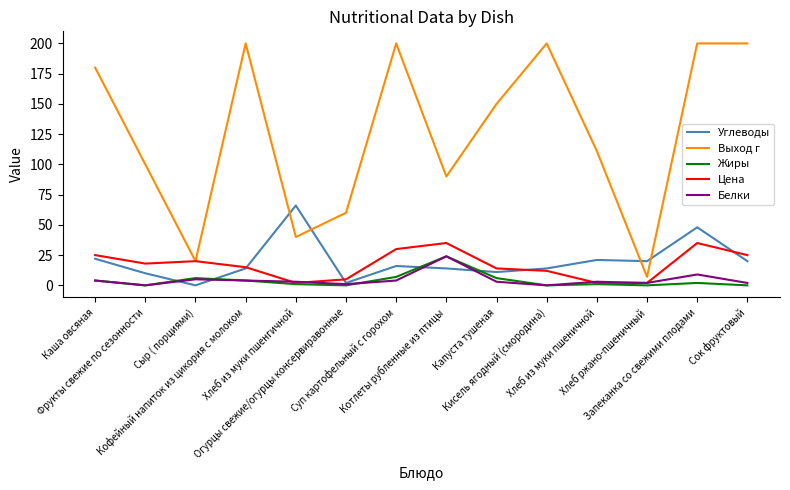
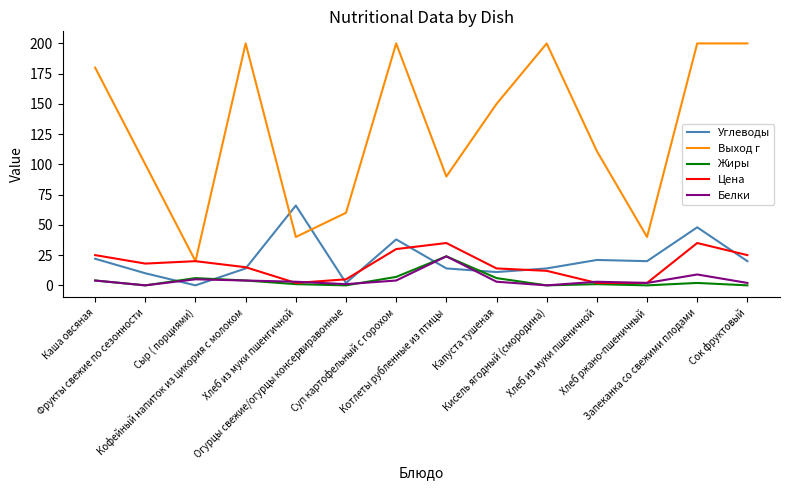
  {
    "Углеводы": {
      "Каша овсяная": 22,
      "Фрукты свежие по сезонности": 10,
      "Сыр ( порциями)": 0,
      "Хлеб из муки пшенгичной": 66,
-     "Суп картофельный с горохом": 16,
+     "Суп картофельный с горохом": 38,
      "Котлеты рубленные из птицы": 14,
      "Капуста тушеная": 11,
      "Хлеб из муки пшеничной": 21,
      "Хлеб ржано-пшеничный": 20,
      "Запеканка со свежими плодами": 48,
      "Сок фруктовый": 20
    },
    "Выход г": {
      "Каша овсяная": 180,
      "Фрукты свежие по сезонности": 100,
      "Кофейный напиток из цикория с молоком": 200,
      "Хлеб из муки пшенгичной": 40,
      "Огурцы свежие/огурцы консервиравонные": 60,
      "Суп картофельный с горохом": 200,
      "Котлеты рубленные из птицы": 90,
      "Капуста тушеная": 150,
      "Кисель ягодный (смородина)": 200,
      "Хлеб из муки пшеничной": 111,
-     "Хлеб ржано-пшеничный": 7,
+     "Хлеб ржано-пшеничный": 40,
      "Запеканка со свежими плодами": 200,
      "Сок фруктовый": 200
    },
    "Жиры": {
      "Суп картофельный с горохом": 7,
      "Капуста тушеная": 6,
      "Запеканка со свежими плодами": 2
    },
    "Цена": {
      "Каша овсяная": 25,
      "Фрукты свежие по сезонности": 18,
      "Огурцы свежие/огурцы консервиравонные": 5,
      "Суп картофельный с горохом": 30,
      "Котлеты рубленные из птицы": 35,
      "Капуста тушеная": 14,
      "Запеканка со свежими плодами": 35,
      "Сок фруктовый": 25
    },
    "Белки": {
      "Суп картофельный с горохом": 4,
      "Капуста тушеная": 3,
      "Запеканка со свежими плодами": 9
    }
  }
